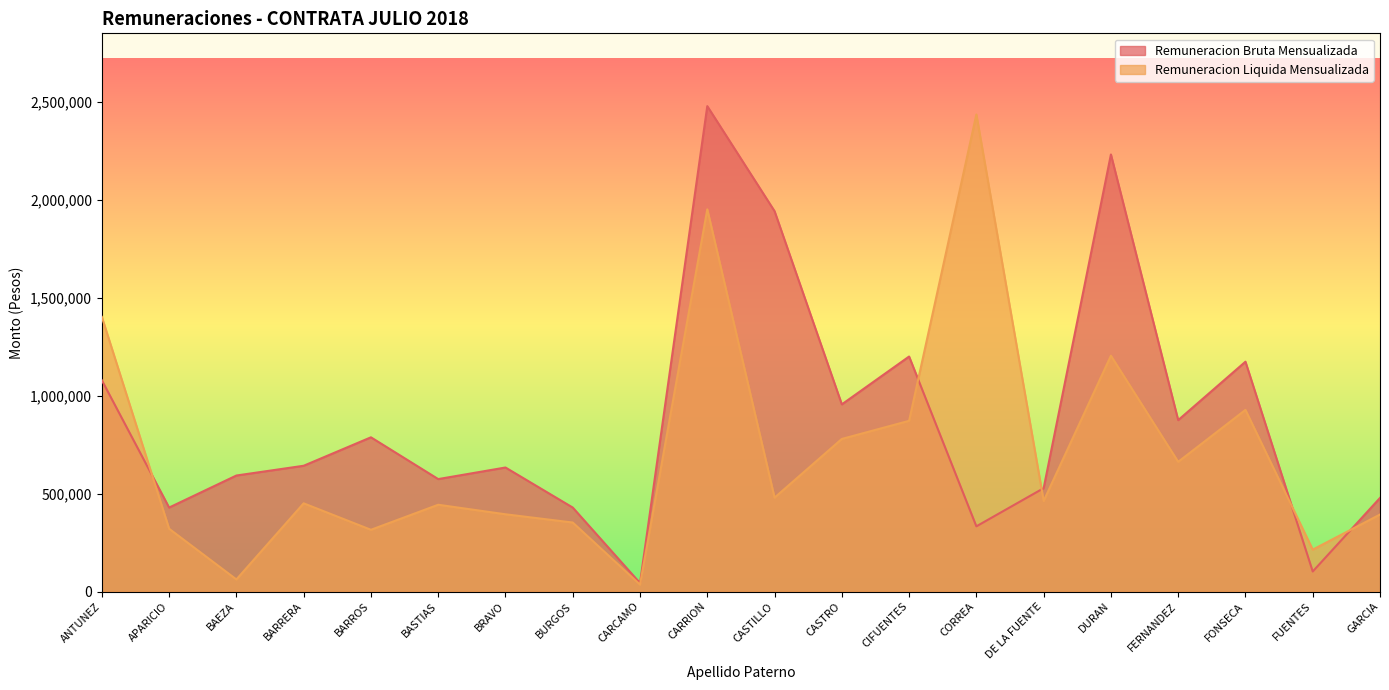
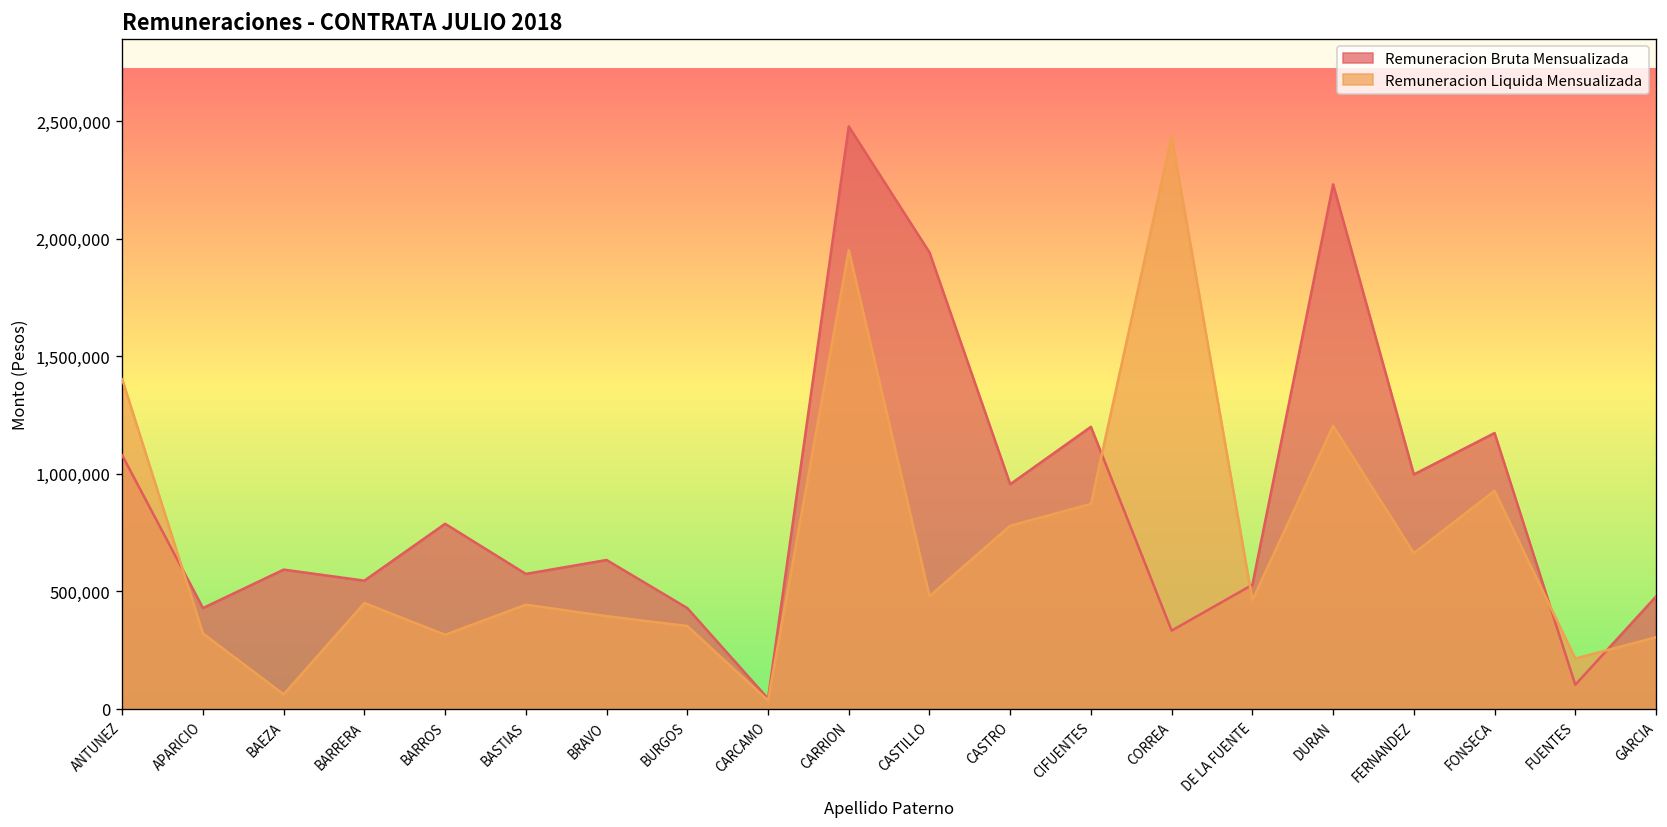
  {
    "Remuneracion Bruta Mensualizada": {
      "ANTUNEZ": "1,080,000",
      "APARICIO": "430,000",
      "BAEZA": "590,000",
-     "BARRERA": "640,000",
+     "BARRERA": "550,000",
      "BARROS": "790,000",
      "BASTIAS": "570,000",
      "BRAVO": "630,000",
      "BURGOS": "430,000",
      "CARRION": "2,480,000",
      "CASTILLO": "1,940,000",
      "CASTRO": "960,000",
      "CIFUENTES": "1,200,000",
      "CORREA": "330,000",
      "DE LA FUENTE": "530,000",
      "DURAN": "2,230,000",
-     "FERNANDEZ": "870,000",
+     "FERNANDEZ": "1,000,000",
      "FONSECA": "1,170,000",
      "FUENTES": "100,000",
      "GARCIA": "480,000"
    },
    "Remuneracion Liquida Mensualizada": {
      "ANTUNEZ": "1,400,000",
      "APARICIO": "320,000",
      "BAEZA": "60,000",
      "BARRERA": "450,000",
      "BARROS": "320,000",
      "BASTIAS": "440,000",
      "BRAVO": "390,000",
      "BURGOS": "350,000",
      "CARRION": "1,950,000",
      "CASTILLO": "480,000",
      "CASTRO": "780,000",
      "CIFUENTES": "870,000",
      "CORREA": "2,440,000",
      "DE LA FUENTE": "460,000",
      "DURAN": "1,200,000",
      "FERNANDEZ": "660,000",
      "FONSECA": "930,000",
      "FUENTES": "210,000",
-     "GARCIA": "390,000"
+     "GARCIA": "300,000"
    }
  }
